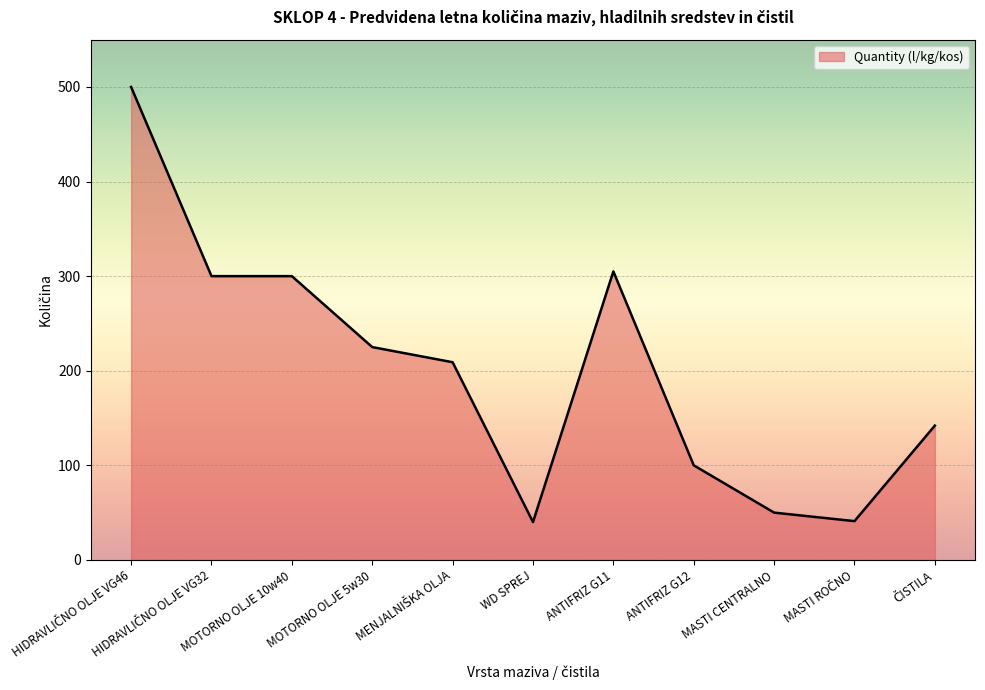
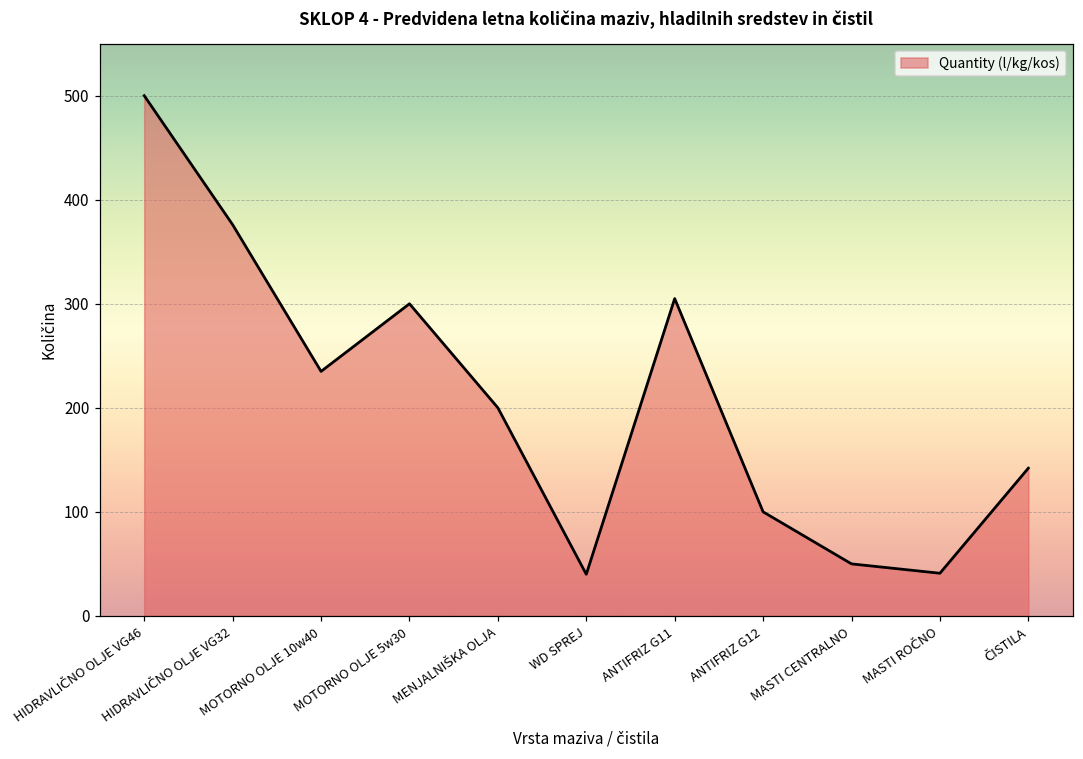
  {
    "HIDRAVLIČNO OLJE VG46": 500,
-   "HIDRAVLIČNO OLJE VG32": 300,
-   "MOTORNO OLJE 10w40": 300,
-   "MOTORNO OLJE 5w30": 230,
-   "MENJALNIŠKA OLJA": 210,
+   "HIDRAVLIČNO OLJE VG32": 380,
+   "MOTORNO OLJE 10w40": 240,
+   "MOTORNO OLJE 5w30": 300,
+   "MENJALNIŠKA OLJA": 200,
    "WD SPREJ": 40,
    "ANTIFRIZ G11": 310,
    "ANTIFRIZ G12": 100,
    "MASTI CENTRALNO": 50,
    "MASTI ROČNO": 40,
    "ČISTILA": 140
  }
